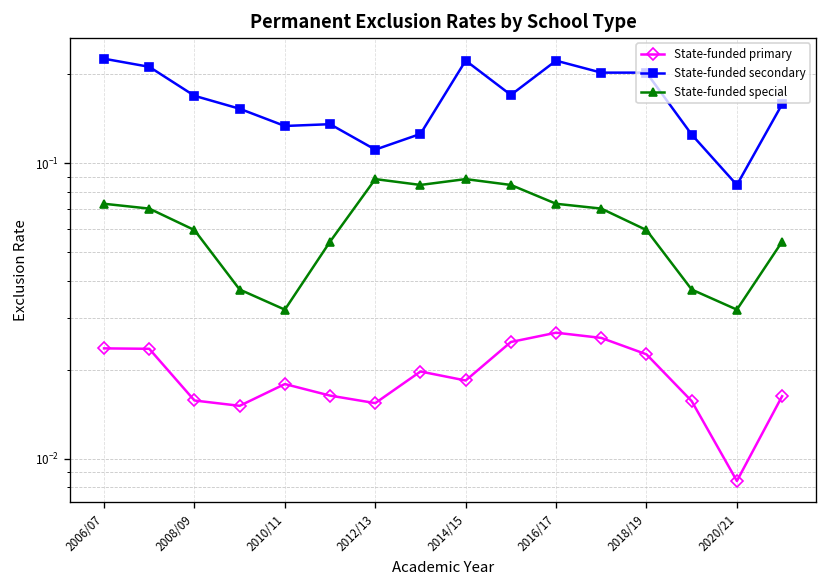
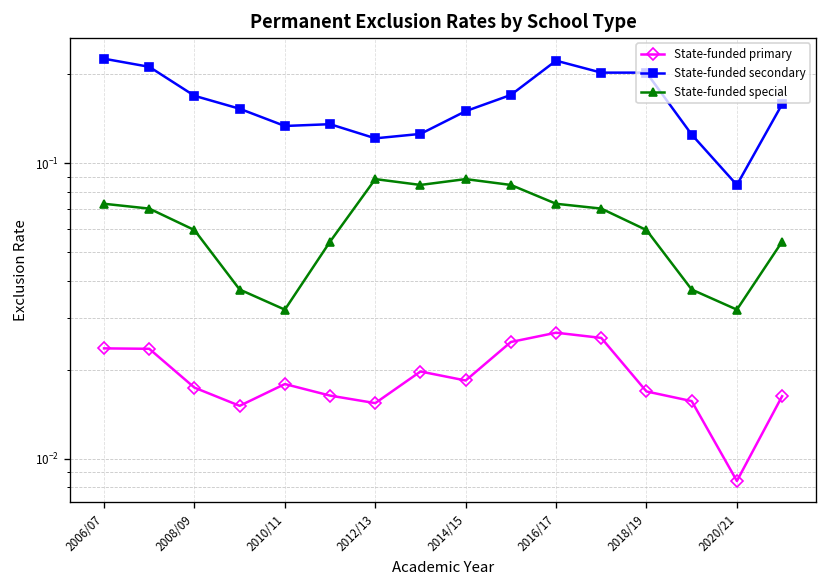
  {
    "State-funded primary": {
      "2006/07": 0.024,
-     "2008/09": 0.016,
+     "2008/09": 0.017,
      "2010/11": 0.018,
      "2012/13": 0.015,
      "2014/15": 0.018,
      "2016/17": 0.027,
-     "2018/19": 0.023,
+     "2018/19": 0.017,
      "2020/21": 0.0084
    },
    "State-funded secondary": {
      "2006/07": 0.23,
      "2008/09": 0.17,
      "2010/11": 0.13,
-     "2012/13": 0.11,
-     "2014/15": 0.22,
+     "2012/13": 0.12,
+     "2014/15": 0.15,
      "2016/17": 0.22,
      "2020/21": 0.085
    },
    "State-funded special": {
      "2006/07": 0.073,
      "2008/09": 0.059,
      "2010/11": 0.032,
      "2012/13": 0.088,
      "2014/15": 0.088,
      "2016/17": 0.073,
      "2018/19": 0.059,
      "2020/21": 0.032
    }
  }
